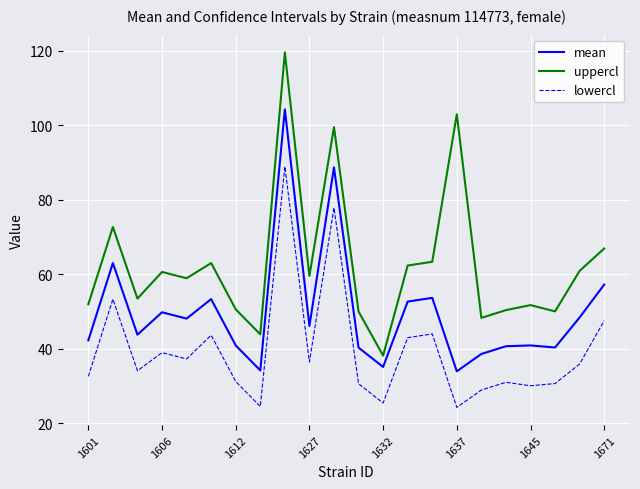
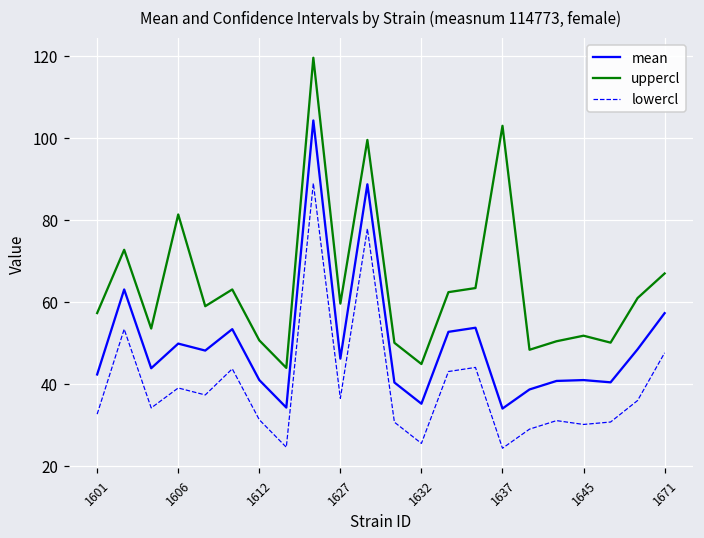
  {
    "uppercl": {
-     "1601": 52,
-     "1606": 61,
+     "1601": 57,
+     "1606": 81,
      "1612": 51,
      "1627": 60,
-     "1632": 38,
+     "1632": 45,
      "1637": 103,
      "1645": 52,
      "1671": 67
    }
  }
